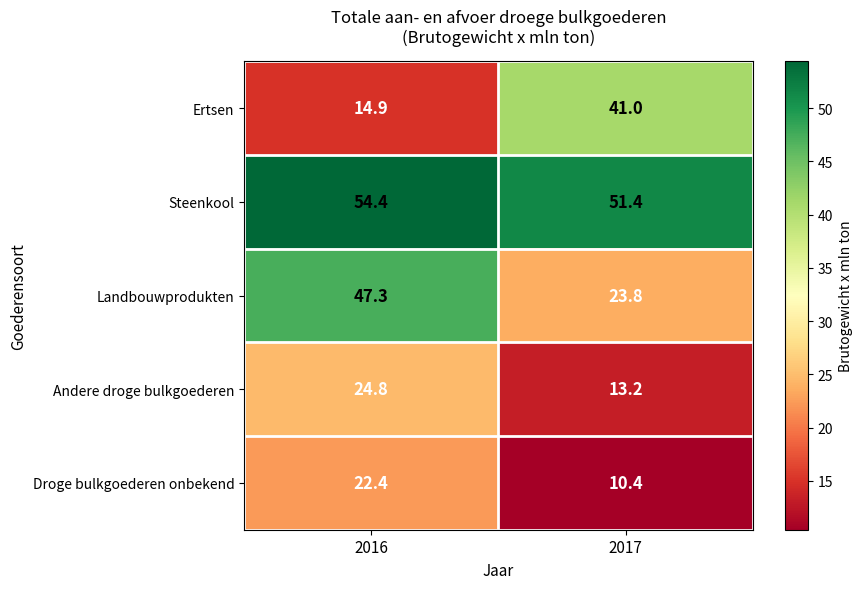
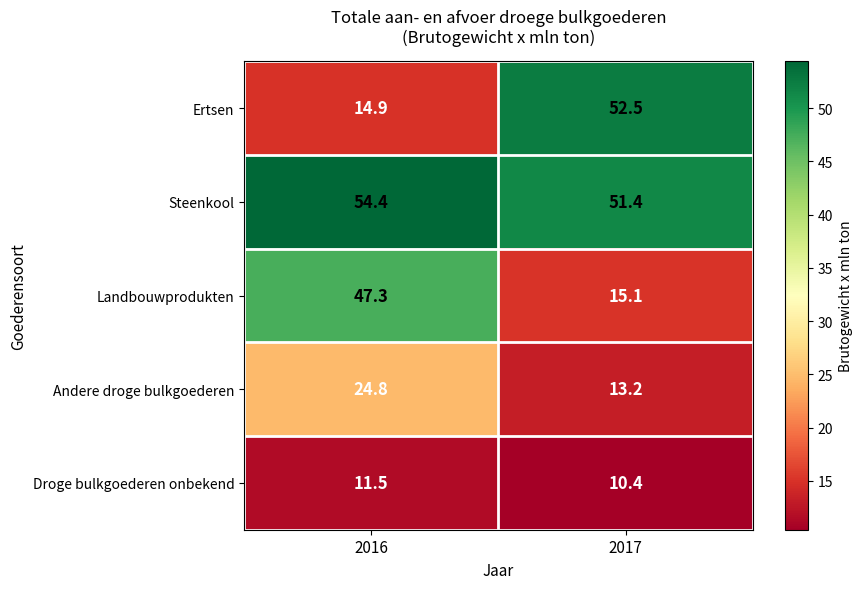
  {
    "Ertsen": {
      "2016": 14.9,
-     "2017": 41.0
+     "2017": 52.5
    },
    "Steenkool": {
      "2016": 54.4,
      "2017": 51.4
    },
    "Landbouwprodukten": {
      "2016": 47.3,
-     "2017": 23.8
+     "2017": 15.1
    },
    "Andere droge bulkgoederen": {
      "2016": 24.8,
      "2017": 13.2
    },
    "Droge bulkgoederen onbekend": {
-     "2016": 22.4,
+     "2016": 11.5,
      "2017": 10.4
    }
  }
